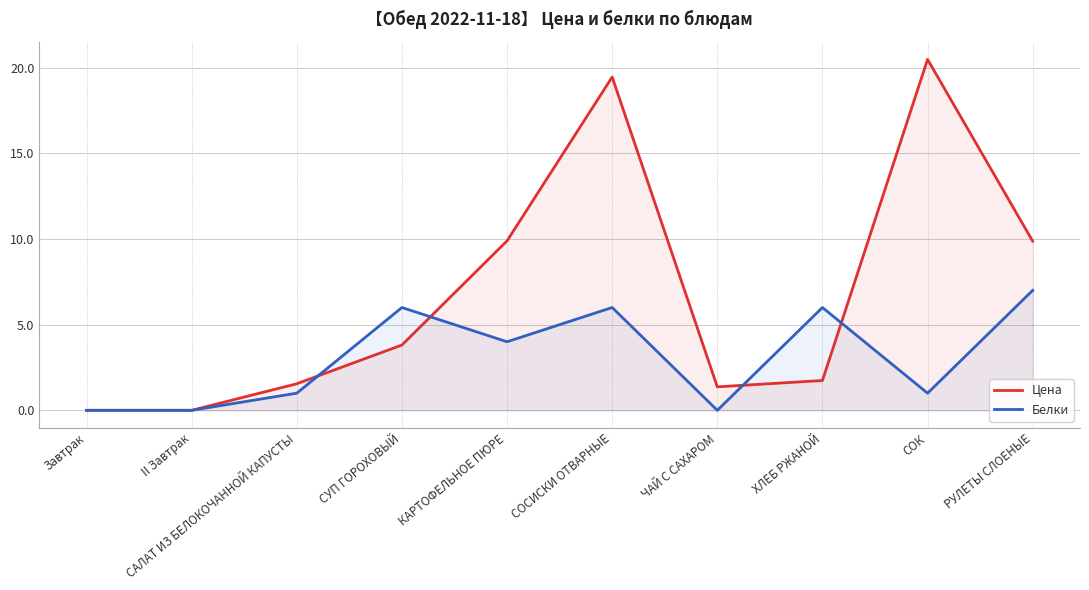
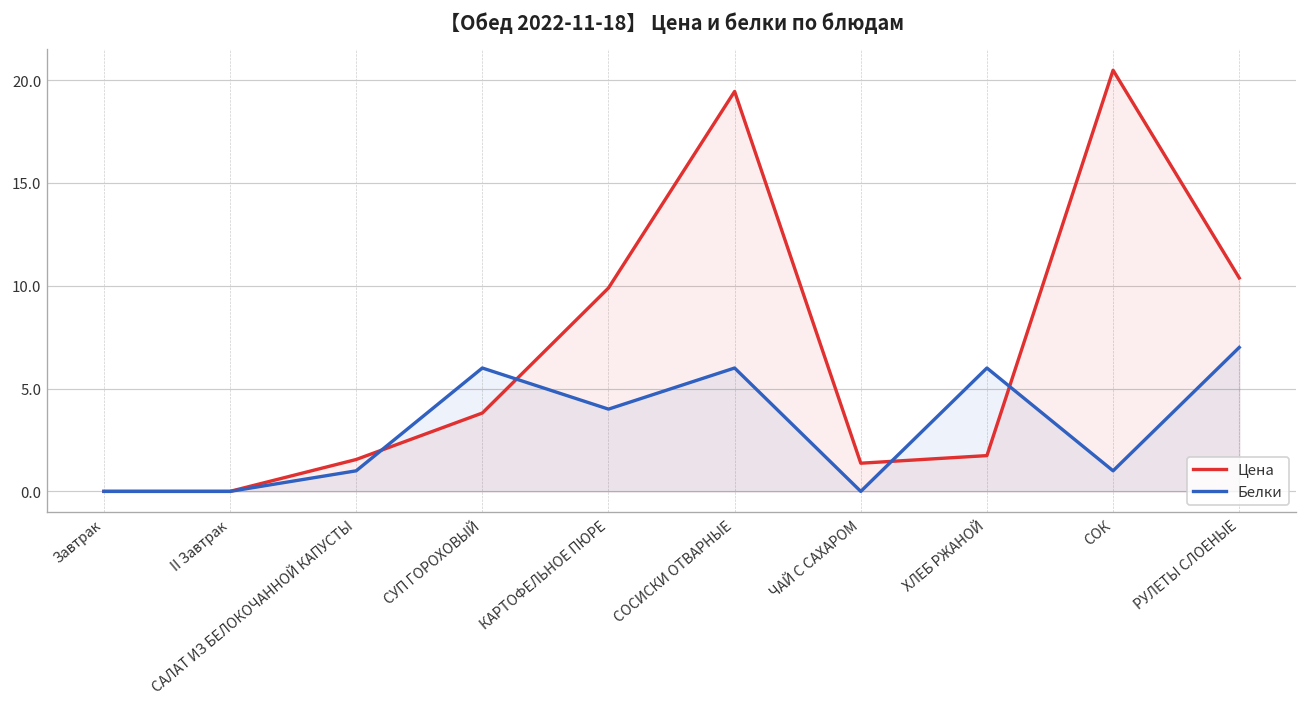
  {
    "Цена": {
      "САЛАТ ИЗ БЕЛОКОЧАННОЙ КАПУСТЫ": 1.6,
      "СУП ГОРОХОВЫЙ": 3.8,
      "КАРТОФЕЛЬНОЕ ПЮРЕ": 9.9,
      "СОСИСКИ ОТВАРНЫЕ": 19.5,
      "ЧАЙ С САХАРОМ": 1.4,
      "ХЛЕБ РЖАНОЙ": 1.7,
      "СОК": 20.5,
-     "РУЛЕТЫ СЛОЕНЫЕ": 9.9
+     "РУЛЕТЫ СЛОЕНЫЕ": 10.4
    },
    "Белки": {
      "САЛАТ ИЗ БЕЛОКОЧАННОЙ КАПУСТЫ": 1.0,
      "СУП ГОРОХОВЫЙ": 6.0,
      "КАРТОФЕЛЬНОЕ ПЮРЕ": 4.0,
      "СОСИСКИ ОТВАРНЫЕ": 6.0,
      "ЧАЙ С САХАРОМ": 0.0,
      "ХЛЕБ РЖАНОЙ": 6.0,
      "СОК": 1.0,
      "РУЛЕТЫ СЛОЕНЫЕ": 7.0
    }
  }
